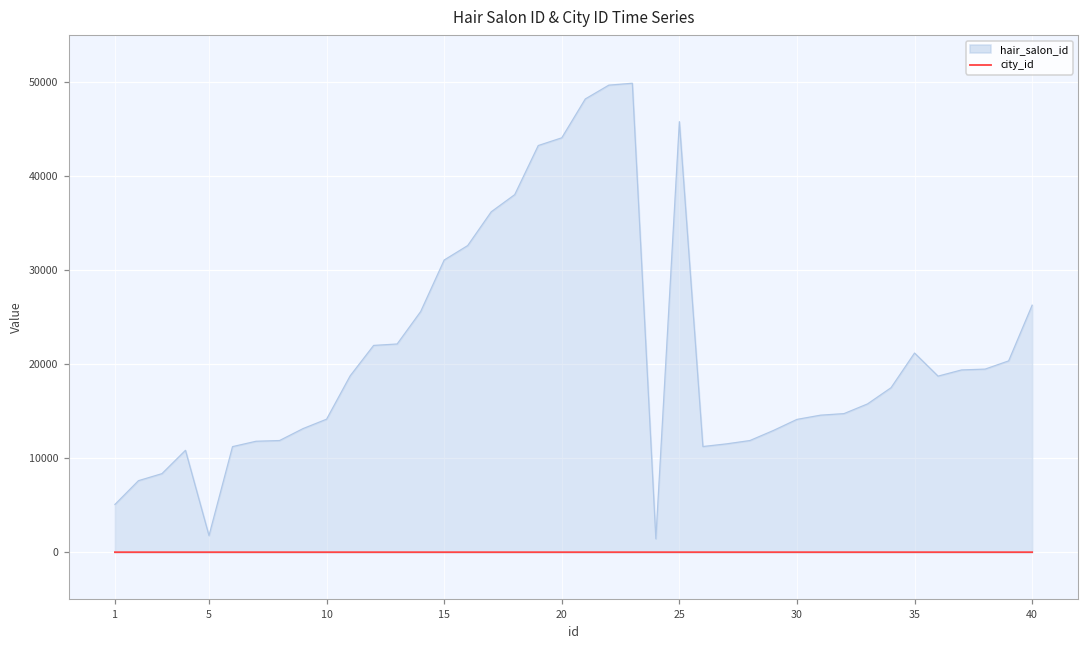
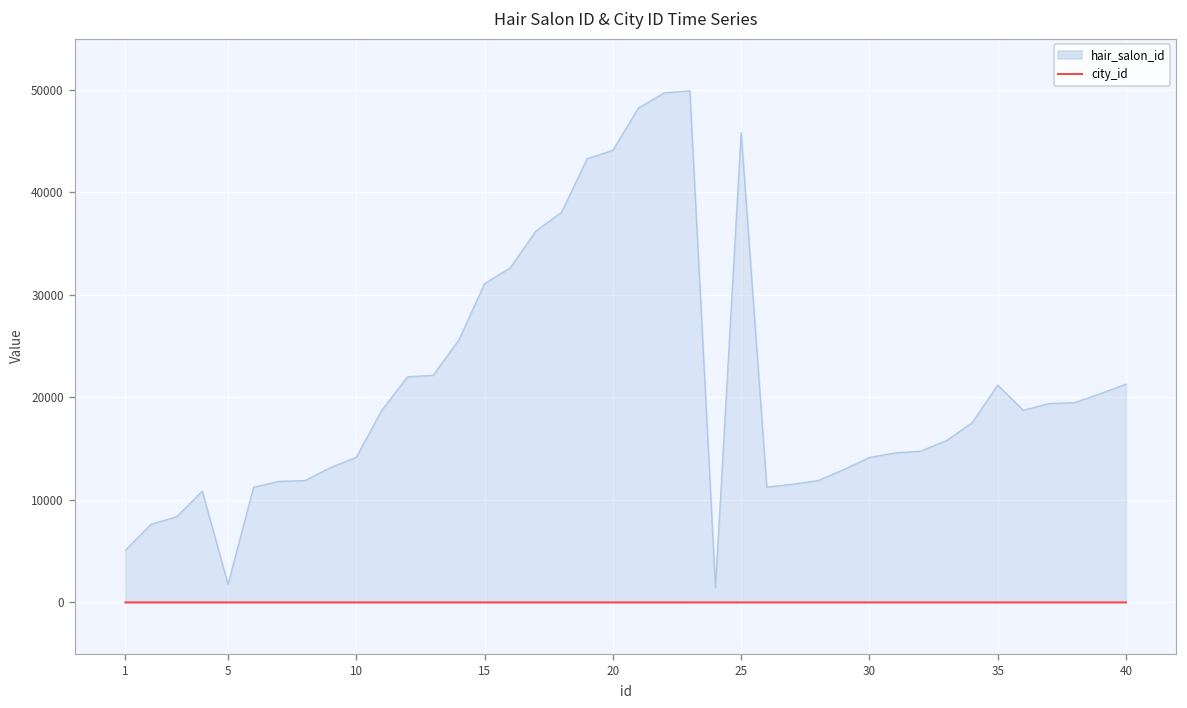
  {
    "hair_salon_id": {
      "1": 5000,
      "5": 2000,
      "10": 14000,
      "15": 31000,
      "20": 44000,
      "25": 46000,
      "30": 14000,
      "35": 21000,
-     "40": 26000
+     "40": 21000
    },
    "city_id": {
      "1": 0,
      "5": 0,
      "10": 0,
      "15": 0,
      "20": 0,
      "25": 0,
      "30": 0,
      "35": 0,
      "40": 0
    }
  }
